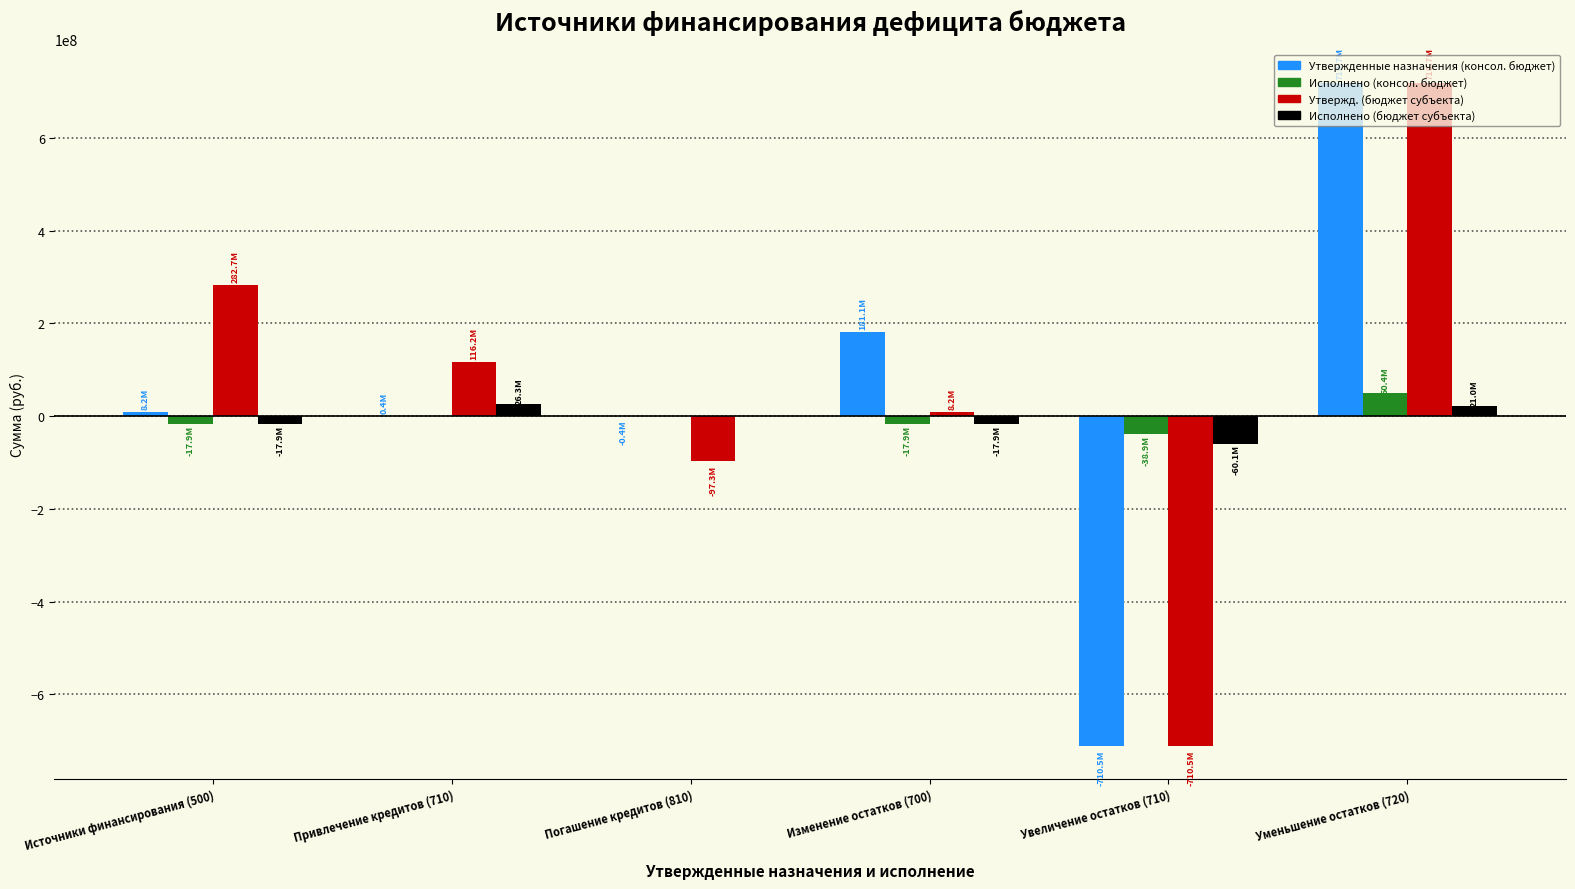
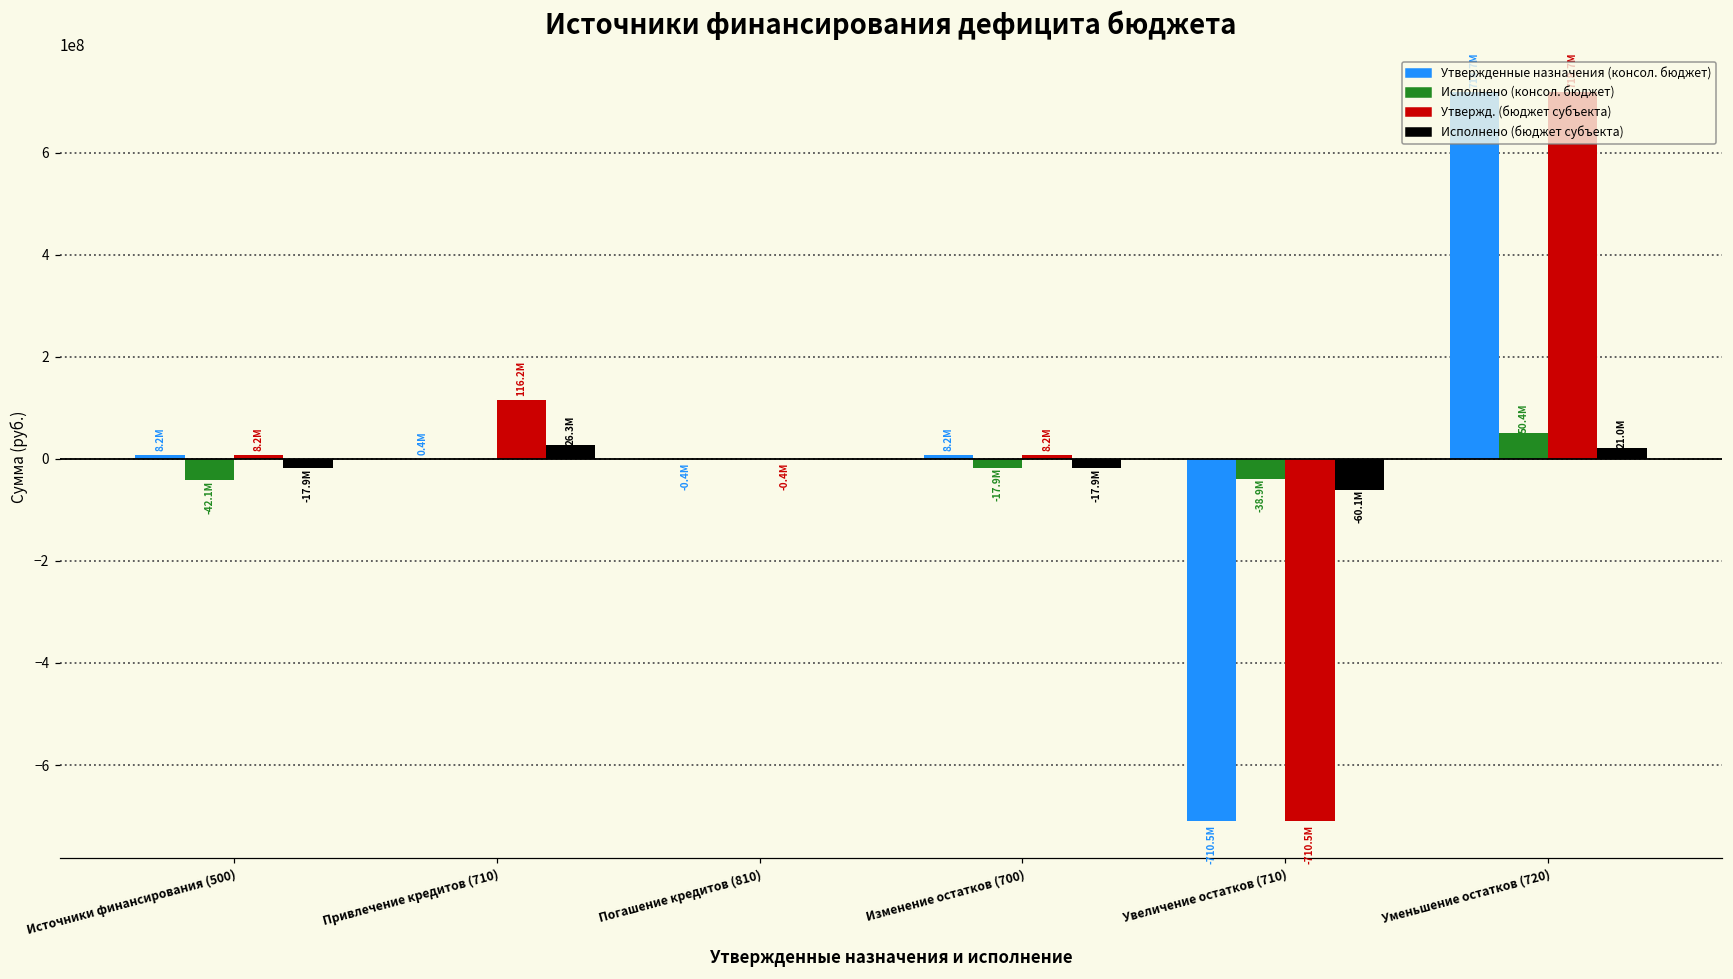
  {
    "Утвержденные назначения (консол. бюджет)": {
      "Источники финансирования (500)": "8.2M",
      "Привлечение кредитов (710)": "0.4M",
      "Погашение кредитов (810)": "-0.4M",
-     "Изменение остатков (700)": "181.1M",
+     "Изменение остатков (700)": "8.2M",
      "Увеличение остатков (710)": "-710.5M"
    },
    "Исполнено (консол. бюджет)": {
-     "Источники финансирования (500)": "-17.9M",
+     "Источники финансирования (500)": "-42.1M",
      "Изменение остатков (700)": "-17.9M",
      "Увеличение остатков (710)": "-38.9M",
      "Уменьшение остатков (720)": "50.4M"
    },
    "Утвержд. (бюджет субъекта)": {
-     "Источники финансирования (500)": "282.7M",
+     "Источники финансирования (500)": "8.2M",
      "Привлечение кредитов (710)": "116.2M",
-     "Погашение кредитов (810)": "-97.3M",
+     "Погашение кредитов (810)": "-0.4M",
      "Изменение остатков (700)": "8.2M",
      "Увеличение остатков (710)": "-710.5M"
    },
    "Исполнено (бюджет субъекта)": {
      "Источники финансирования (500)": "-17.9M",
      "Привлечение кредитов (710)": "26.3M",
      "Изменение остатков (700)": "-17.9M",
      "Увеличение остатков (710)": "-60.1M",
      "Уменьшение остатков (720)": "21.0M"
    }
  }
